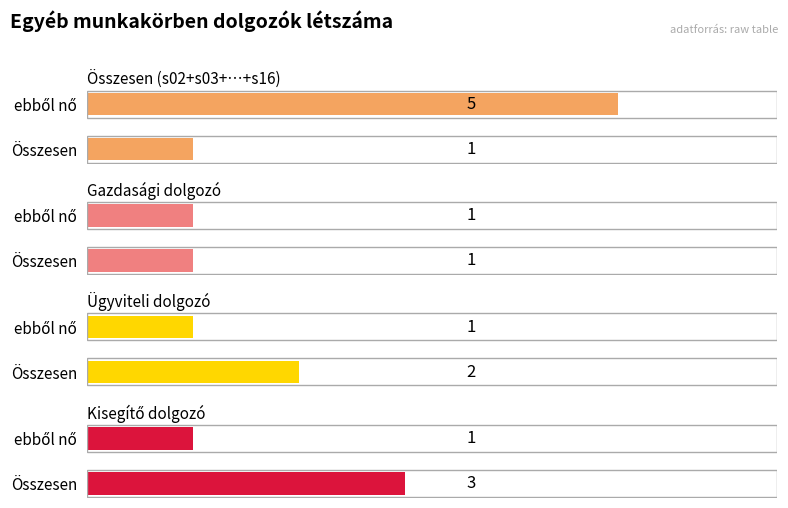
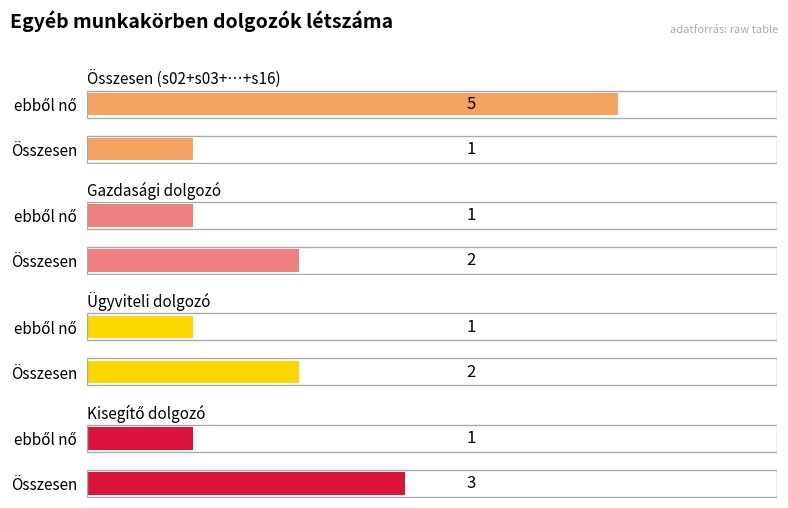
  {
    "Összesen (s02+s03+…+s16)": {
      "ebből nő": 5
    },
    "Gazdasági dolgozó": {
-     "Összesen": 1
+     "Összesen": 2
    }
  }
